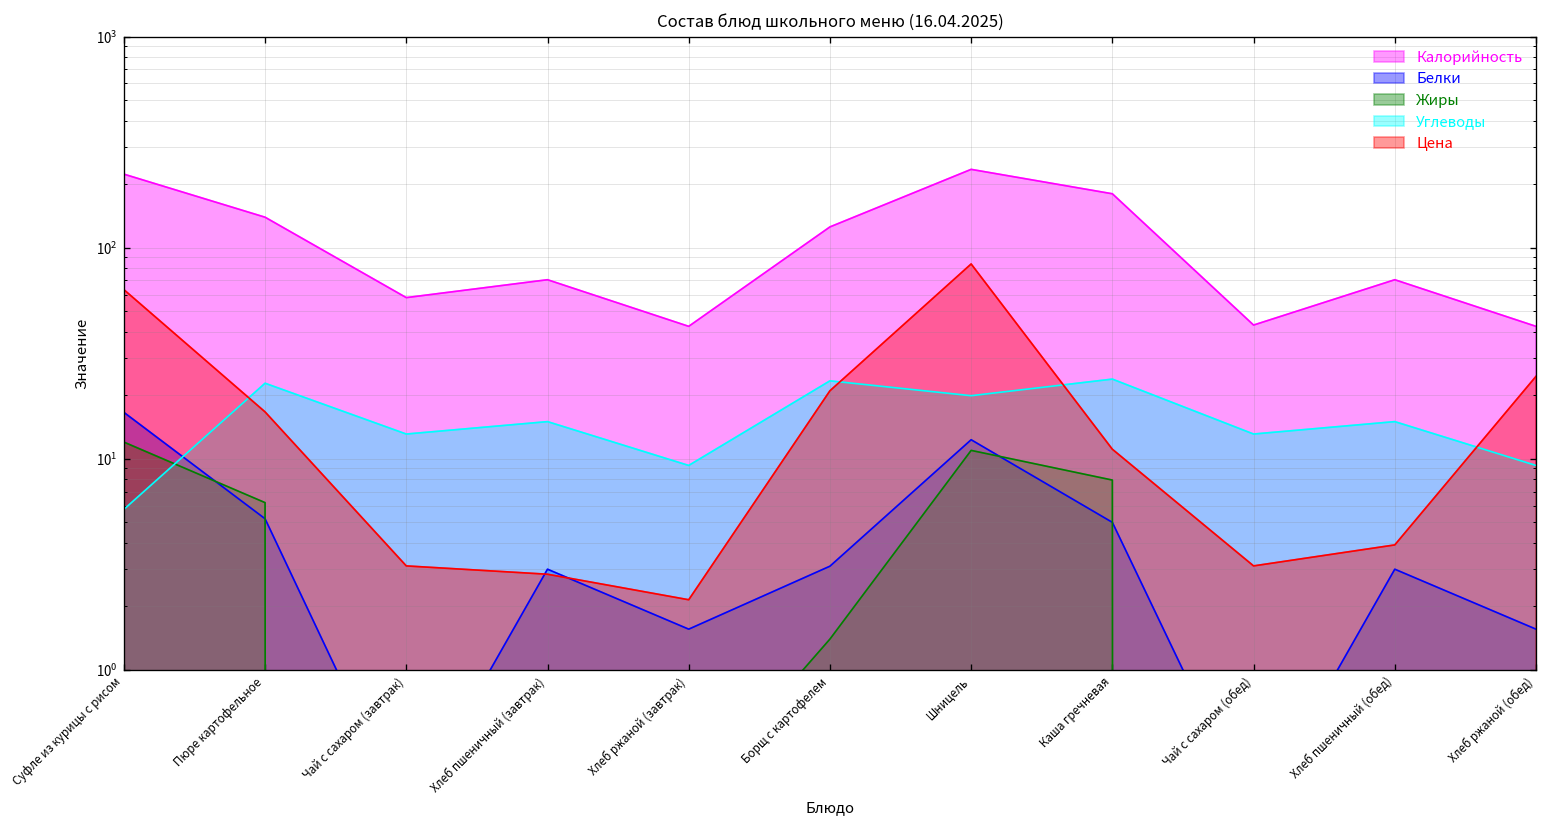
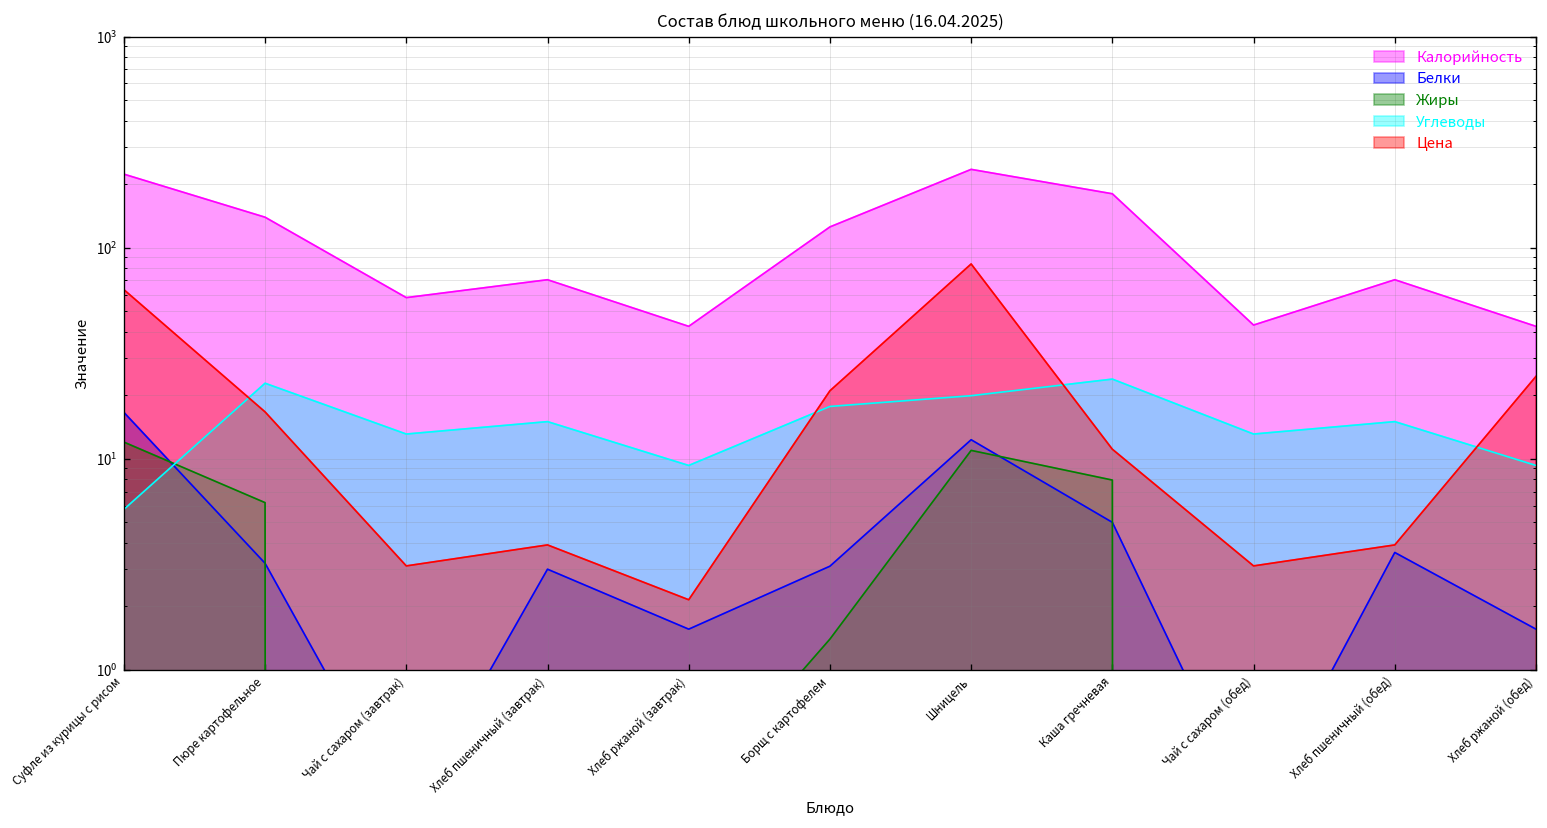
  {
    "Калорийность": {
      "Суфле из курицы с рисом": 220,
      "Пюре картофельное": 140,
      "Чай с сахаром (завтрак)": 58,
      "Хлеб пшеничный (завтрак)": 71,
      "Хлеб ржаной (завтрак)": 42,
      "Борщ с картофелем": 130,
      "Шницель": 230,
      "Каша гречневая": 180,
      "Чай с сахаром (обед)": 43,
      "Хлеб пшеничный (обед)": 71,
      "Хлеб ржаной (обед)": 42
    },
    "Белки": {
      "Суфле из курицы с рисом": 17,
-     "Пюре картофельное": 5.2,
+     "Пюре картофельное": 3.2,
      "Хлеб пшеничный (завтрак)": 3.0,
      "Хлеб ржаной (завтрак)": 1.6,
      "Борщ с картофелем": 3.1,
      "Шницель": 12,
      "Каша гречневая": 5.0,
-     "Хлеб пшеничный (обед)": 3.0,
+     "Хлеб пшеничный (обед)": 3.6,
      "Хлеб ржаной (обед)": 1.6
    },
    "Жиры": {
      "Суфле из курицы с рисом": 12,
      "Пюре картофельное": 6.2,
      "Борщ с картофелем": 1.4,
      "Шницель": 11,
      "Каша гречневая": 8
    },
    "Углеводы": {
      "Суфле из курицы с рисом": 5.8,
      "Пюре картофельное": 23,
      "Чай с сахаром (завтрак)": 13,
      "Хлеб пшеничный (завтрак)": 15,
      "Хлеб ржаной (завтрак)": 9,
-     "Борщ с картофелем": 23,
+     "Борщ с картофелем": 18,
      "Шницель": 20,
      "Каша гречневая": 24,
      "Чай с сахаром (обед)": 13,
      "Хлеб пшеничный (обед)": 15,
      "Хлеб ржаной (обед)": 9
    },
    "Цена": {
      "Суфле из курицы с рисом": 63,
      "Пюре картофельное": 17,
      "Чай с сахаром (завтрак)": 3.1,
-     "Хлеб пшеничный (завтрак)": 2.8,
+     "Хлеб пшеничный (завтрак)": 3.9,
      "Хлеб ржаной (завтрак)": 2.2,
      "Борщ с картофелем": 21,
      "Шницель": 80,
      "Каша гречневая": 11,
      "Чай с сахаром (обед)": 3.1,
      "Хлеб пшеничный (обед)": 3.9,
      "Хлеб ржаной (обед)": 25
    }
  }
